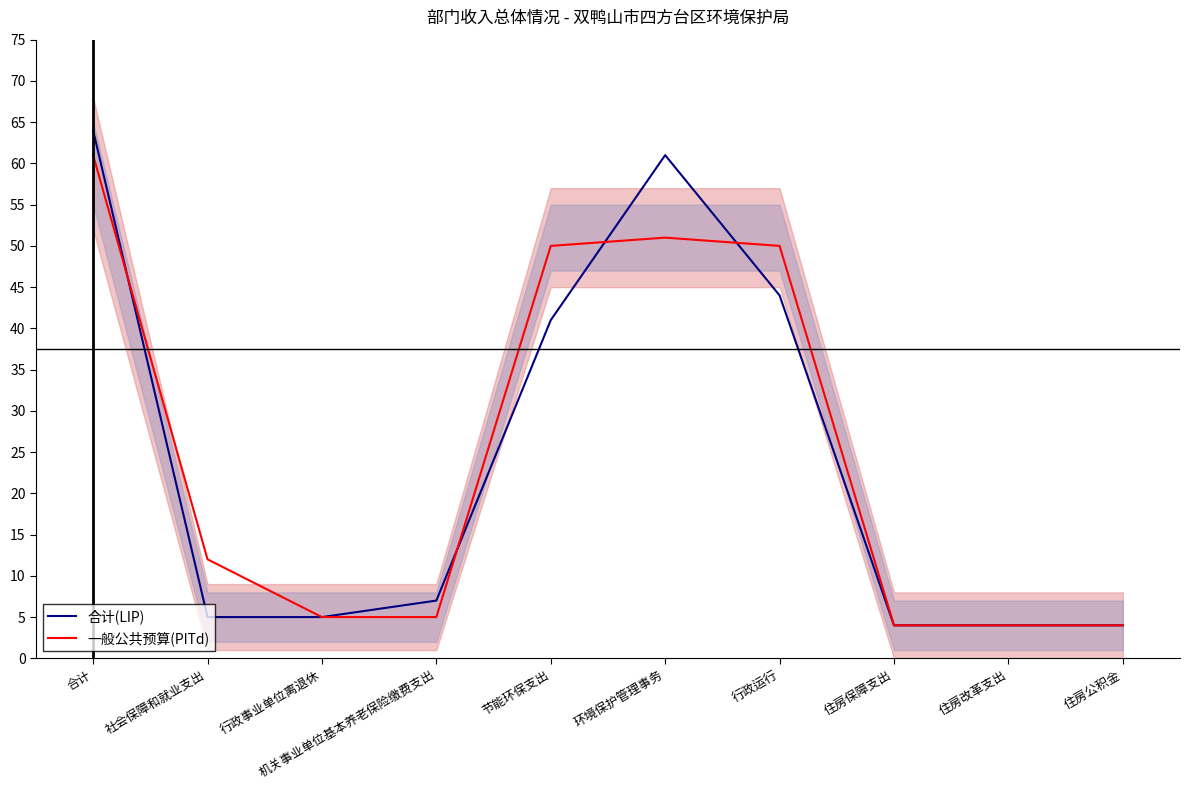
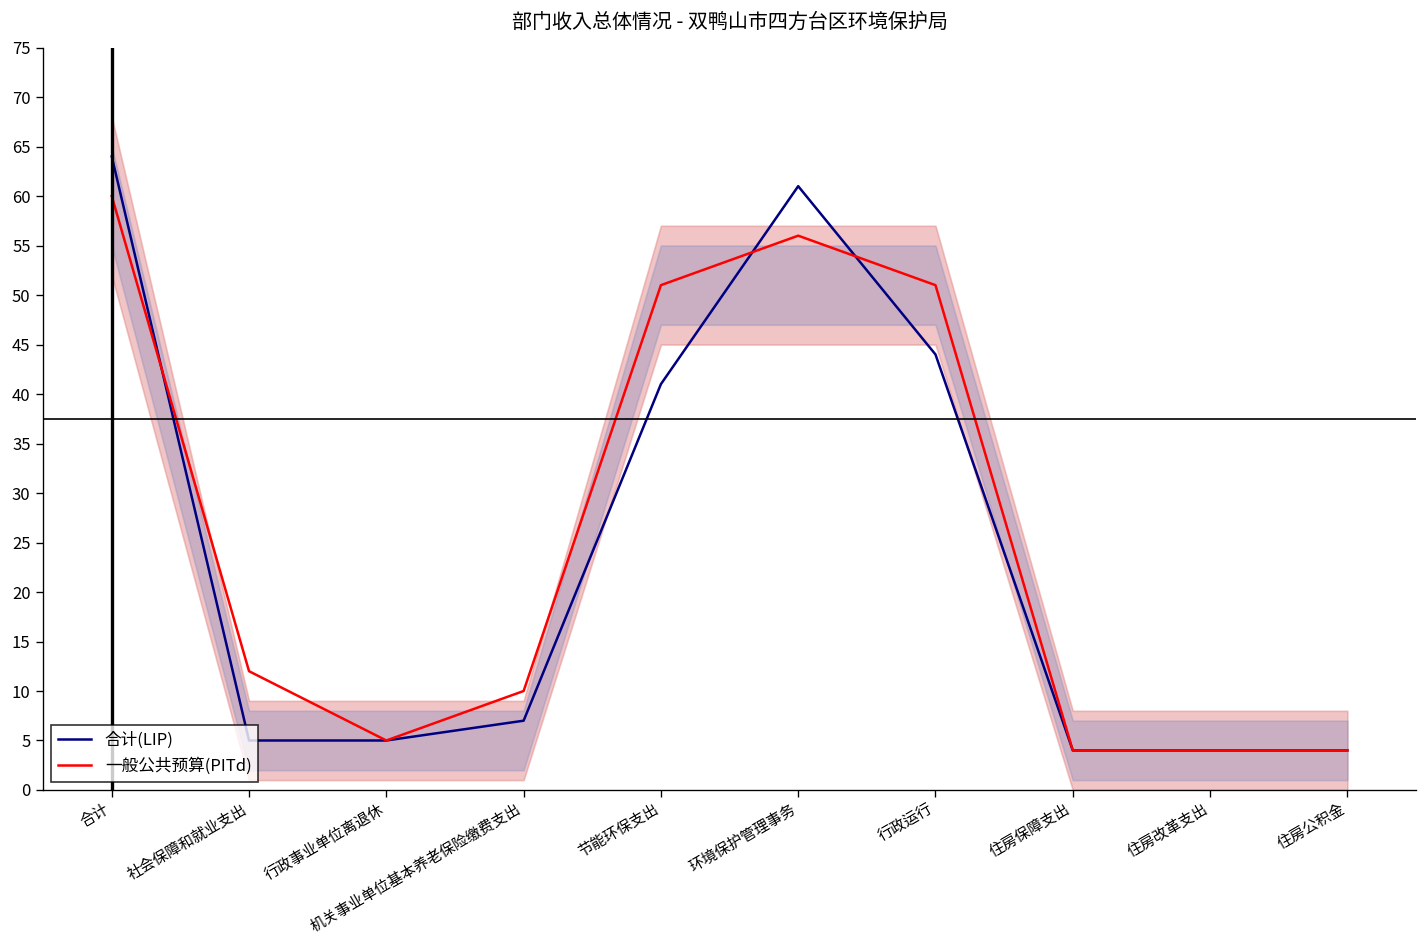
  {
    "合计(LIP)": {
      "合计": 64,
      "机关事业单位基本养老保险缴费支出": 7,
      "节能环保支出": 41,
      "环境保护管理事务": 61,
      "行政运行": 44
    },
    "一般公共预算(PITd)": {
-     "合计": 61,
+     "合计": 60,
      "社会保障和就业支出": 12,
-     "机关事业单位基本养老保险缴费支出": 5,
-     "节能环保支出": 50,
-     "环境保护管理事务": 51,
-     "行政运行": 50
+     "机关事业单位基本养老保险缴费支出": 10,
+     "节能环保支出": 51,
+     "环境保护管理事务": 56,
+     "行政运行": 51
    }
  }
